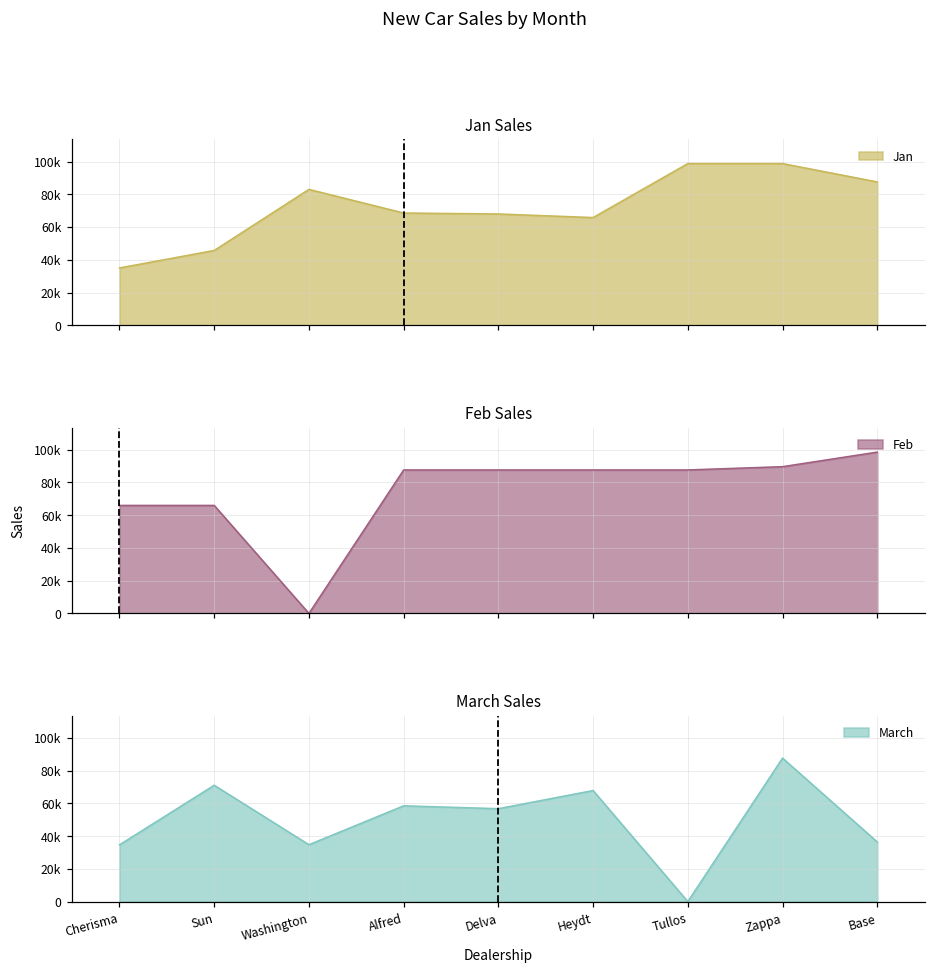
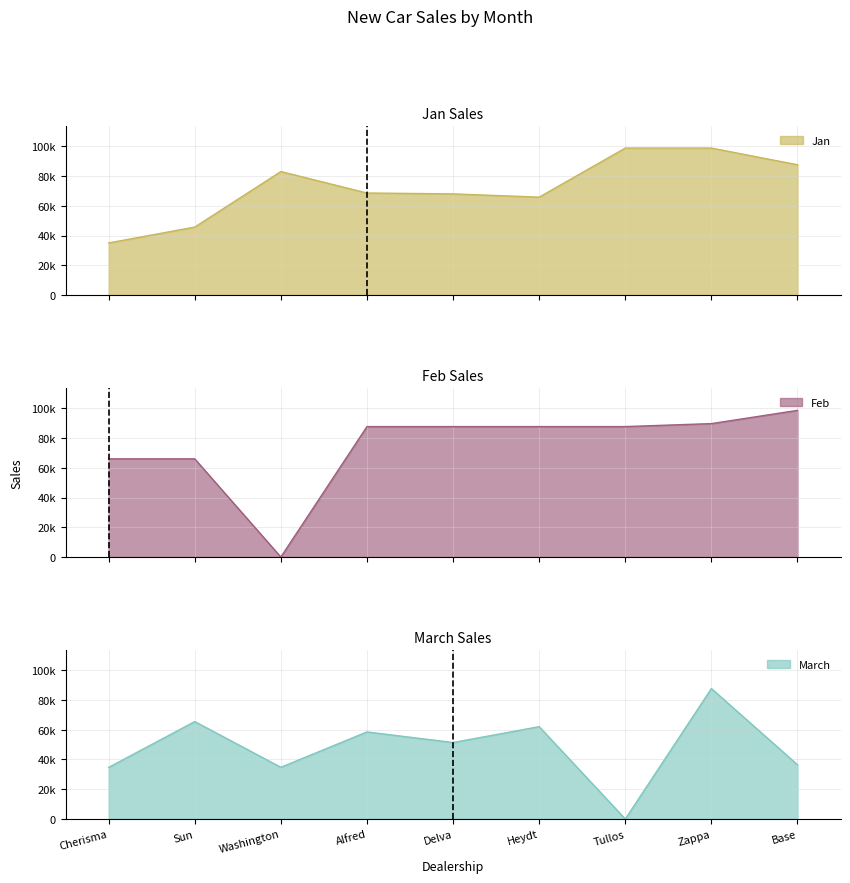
  {
    "March Sales": {
      "Cherisma": 35000,
-     "Sun": 71000,
+     "Sun": 65000,
      "Washington": 35000,
      "Alfred": 59000,
-     "Delva": 57000,
-     "Heydt": 68000,
+     "Delva": 51000,
+     "Heydt": 62000,
      "Tullos": 0,
      "Zappa": 88000,
      "Base": 36000
    }
  }
